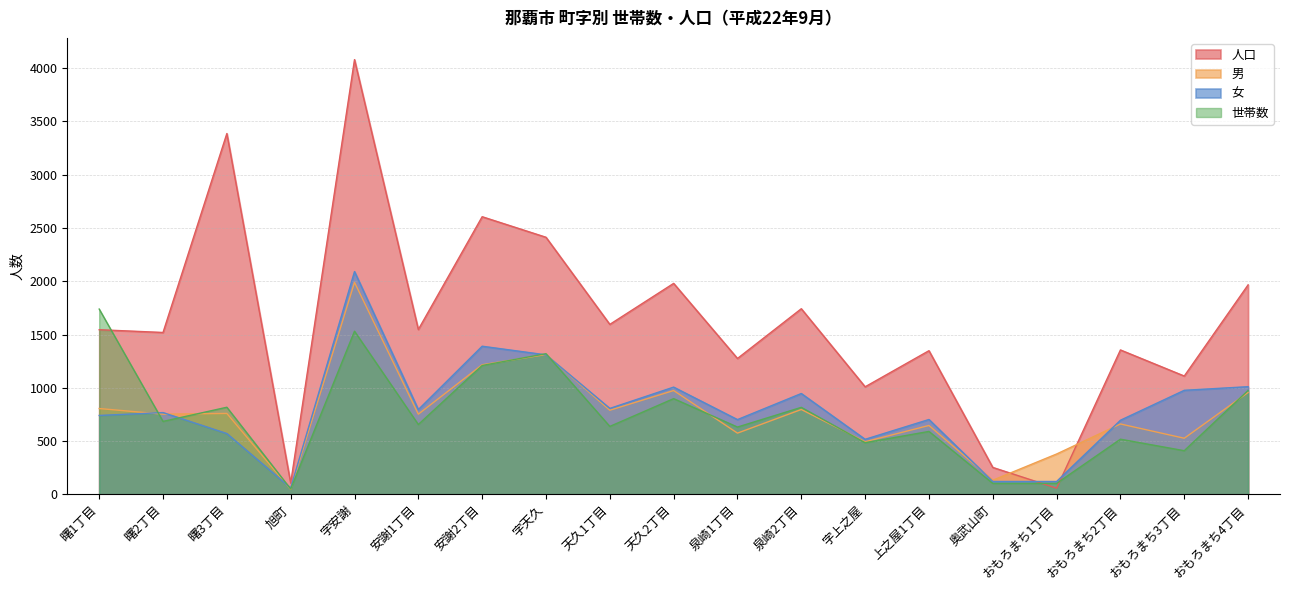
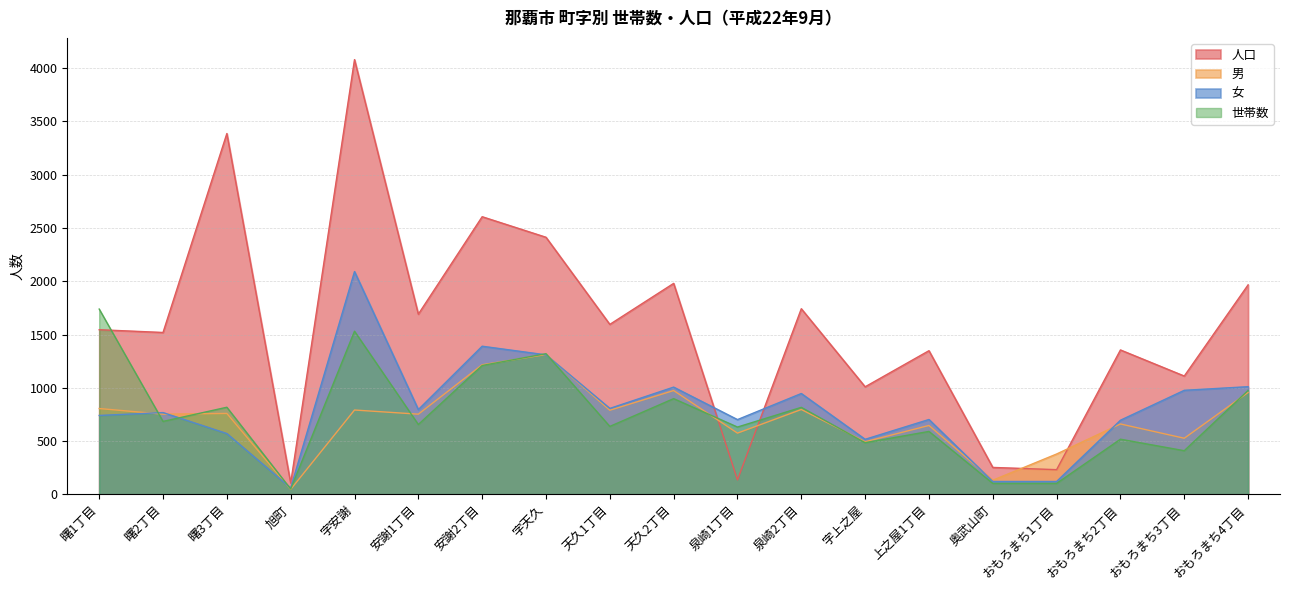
  {
    "人口": {
      "曙1丁目": 1550,
      "曙2丁目": 1520,
      "曙3丁目": 3390,
      "旭町": 110,
      "字安謝": 4080,
-     "安謝1丁目": 1550,
+     "安謝1丁目": 1690,
      "安謝2丁目": 2610,
      "字天久": 2410,
      "天久1丁目": 1600,
      "天久2丁目": 1980,
-     "泉崎1丁目": 1280,
+     "泉崎1丁目": 140,
      "泉崎2丁目": 1740,
      "字上之屋": 1010,
      "上之屋1丁目": 1350,
      "奥武山町": 250,
-     "おもろまち1丁目": 60,
+     "おもろまち1丁目": 230,
      "おもろまち2丁目": 1360,
      "おもろまち3丁目": 1110,
      "おもろまち4丁目": 1970
    },
    "男": {
      "曙1丁目": 810,
      "曙3丁目": 760,
-     "字安謝": 1990,
+     "字安謝": 790,
      "安謝1丁目": 750,
      "天久2丁目": 970,
      "泉崎1丁目": 570,
      "上之屋1丁目": 650,
      "おもろまち1丁目": 380,
      "おもろまち2丁目": 660,
      "おもろまち3丁目": 530
    },
    "女": {
      "曙1丁目": 740,
      "曙3丁目": 570,
      "字安謝": 2090,
      "安謝1丁目": 800,
      "安謝2丁目": 1390,
      "天久2丁目": 1010,
      "泉崎1丁目": 700,
      "泉崎2丁目": 950,
      "上之屋1丁目": 700,
      "おもろまち2丁目": 700,
      "おもろまち3丁目": 980,
      "おもろまち4丁目": 1010
    },
    "世帯数": {
      "曙1丁目": 1740,
      "曙2丁目": 680,
      "曙3丁目": 820,
      "字安謝": 1530,
      "安謝1丁目": 660,
      "天久1丁目": 640,
      "天久2丁目": 900,
      "泉崎1丁目": 630,
      "上之屋1丁目": 590,
      "おもろまち2丁目": 520,
      "おもろまち3丁目": 410
    }
  }
